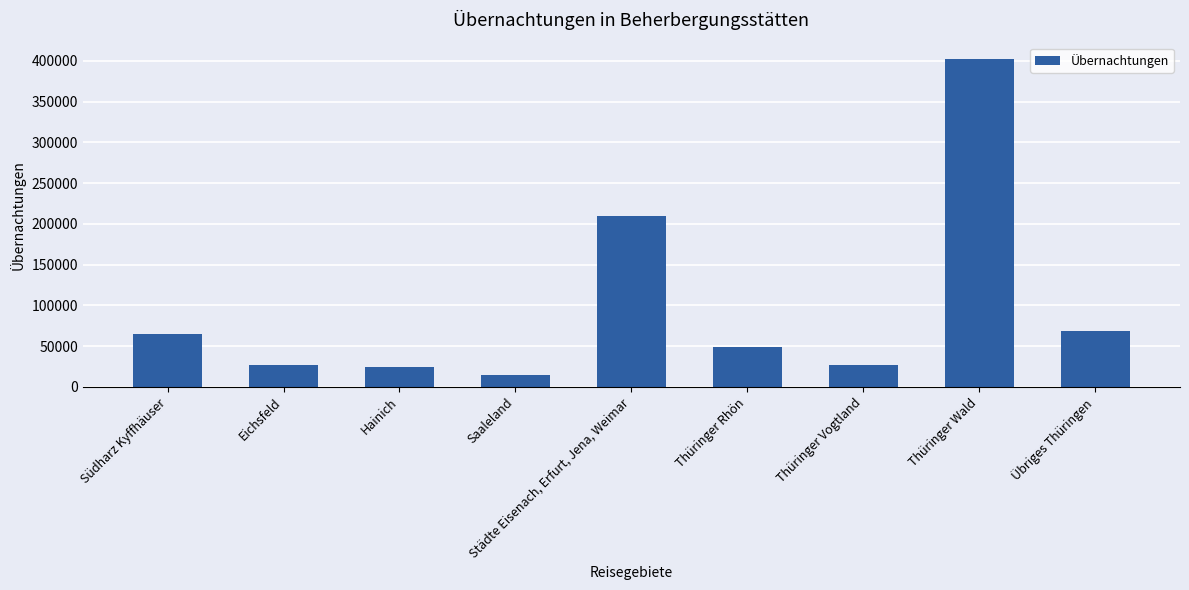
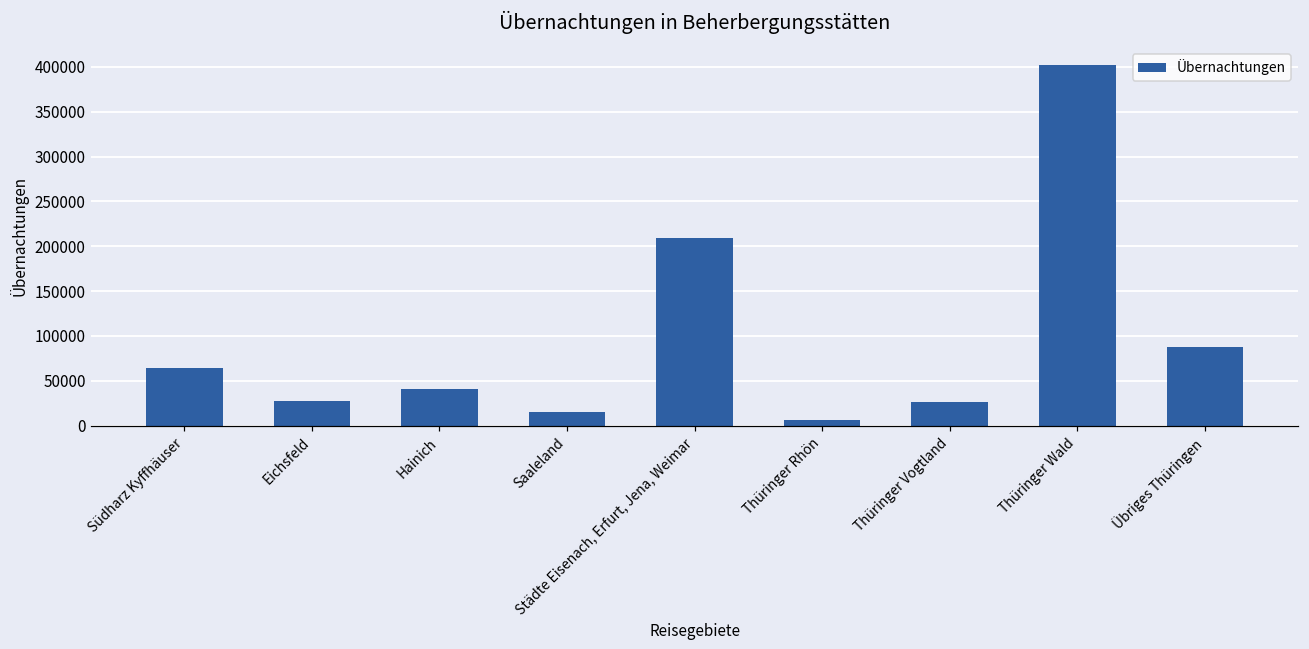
  {
    "Südharz Kyffhäuser": 60000,
    "Eichsfeld": 30000,
-   "Hainich": 20000,
+   "Hainich": 40000,
    "Saaleland": 20000,
    "Städte Eisenach, Erfurt, Jena, Weimar": 210000,
-   "Thüringer Rhön": 50000,
+   "Thüringer Rhön": 10000,
    "Thüringer Vogtland": 30000,
    "Thüringer Wald": 400000,
-   "Übriges Thüringen": 70000
+   "Übriges Thüringen": 90000
  }
